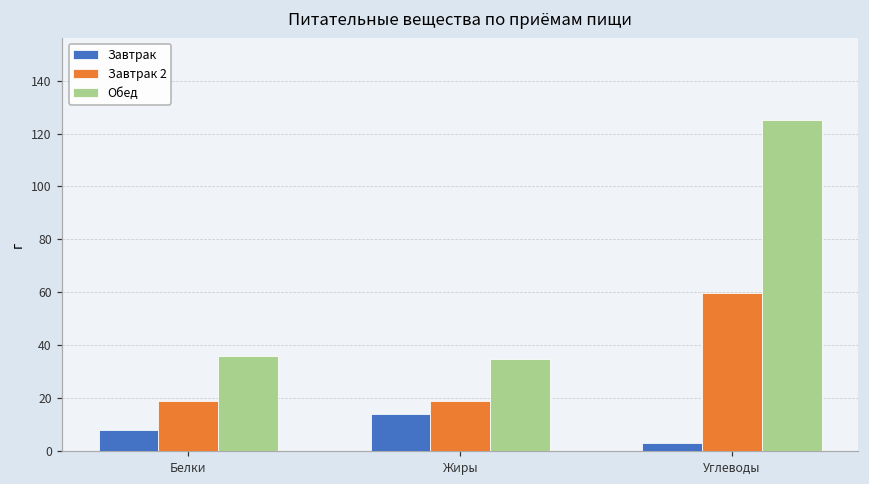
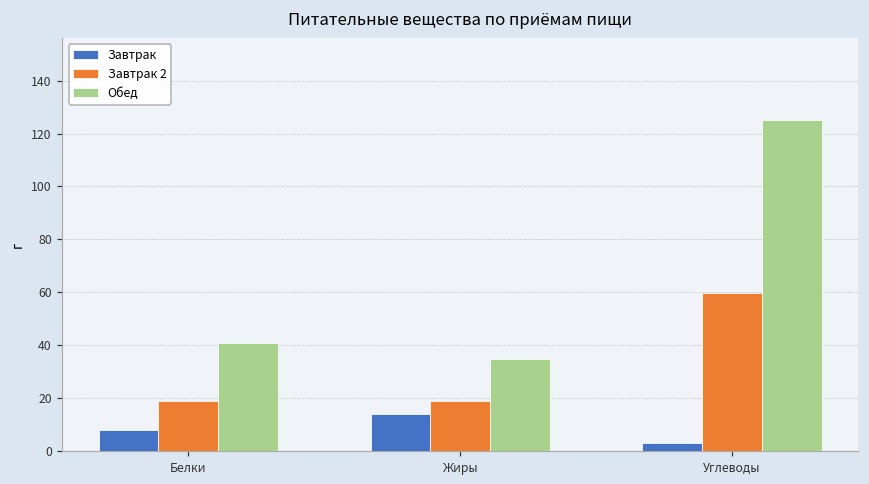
  {
    "Завтрак": {
      "Белки": 8,
      "Жиры": 14,
      "Углеводы": 3
    },
    "Завтрак 2": {
      "Белки": 19,
      "Жиры": 19,
      "Углеводы": 60
    },
    "Обед": {
-     "Белки": 36,
+     "Белки": 41,
      "Жиры": 35,
      "Углеводы": 125
    }
  }
